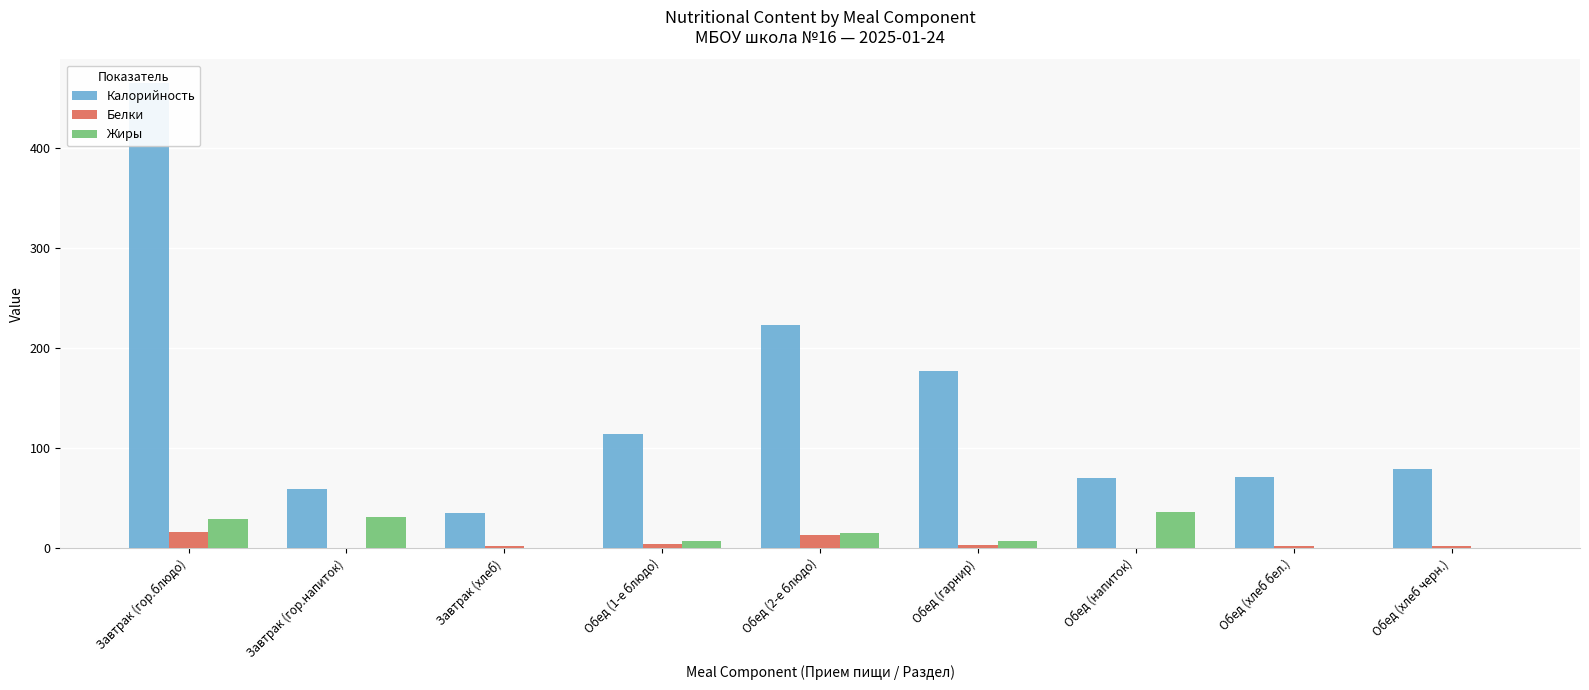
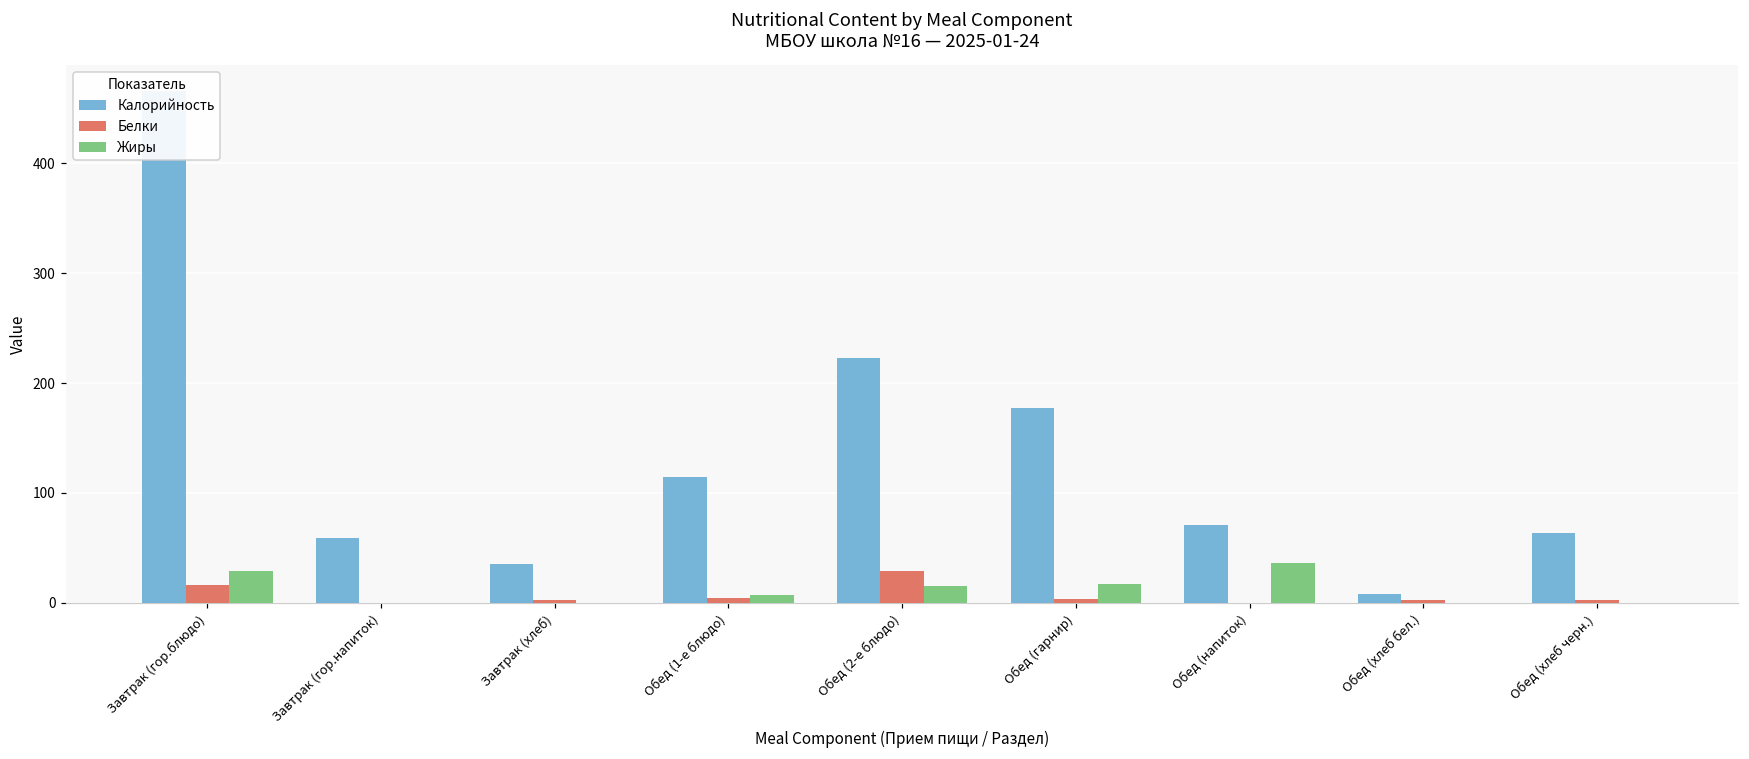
  {
    "Калорийность": {
      "Завтрак (гор.напиток)": 60,
      "Завтрак (хлеб)": 40,
      "Обед (1-е блюдо)": 110,
      "Обед (2-е блюдо)": 220,
      "Обед (гарнир)": 180,
      "Обед (напиток)": 70,
-     "Обед (хлеб бел.)": 70,
-     "Обед (хлеб черн.)": 80
+     "Обед (хлеб бел.)": 10,
+     "Обед (хлеб черн.)": 60
    },
    "Белки": {
      "Завтрак (гор.блюдо)": 20,
      "Обед (1-е блюдо)": 0,
-     "Обед (2-е блюдо)": 10,
+     "Обед (2-е блюдо)": 30,
      "Обед (гарнир)": 0,
      "Обед (хлеб черн.)": 0
    },
    "Жиры": {
      "Завтрак (гор.блюдо)": 30,
-     "Завтрак (гор.напиток)": 30,
+     "Завтрак (гор.напиток)": 0,
      "Обед (1-е блюдо)": 10,
      "Обед (2-е блюдо)": 20,
-     "Обед (гарнир)": 10,
+     "Обед (гарнир)": 20,
      "Обед (напиток)": 40
    }
  }
